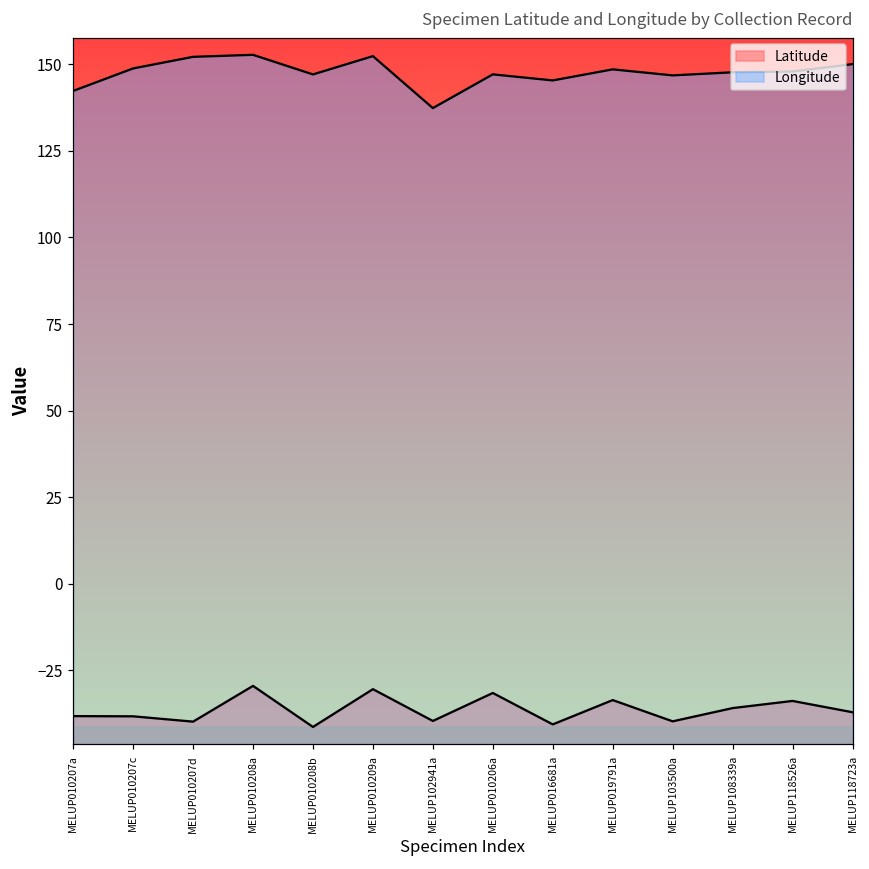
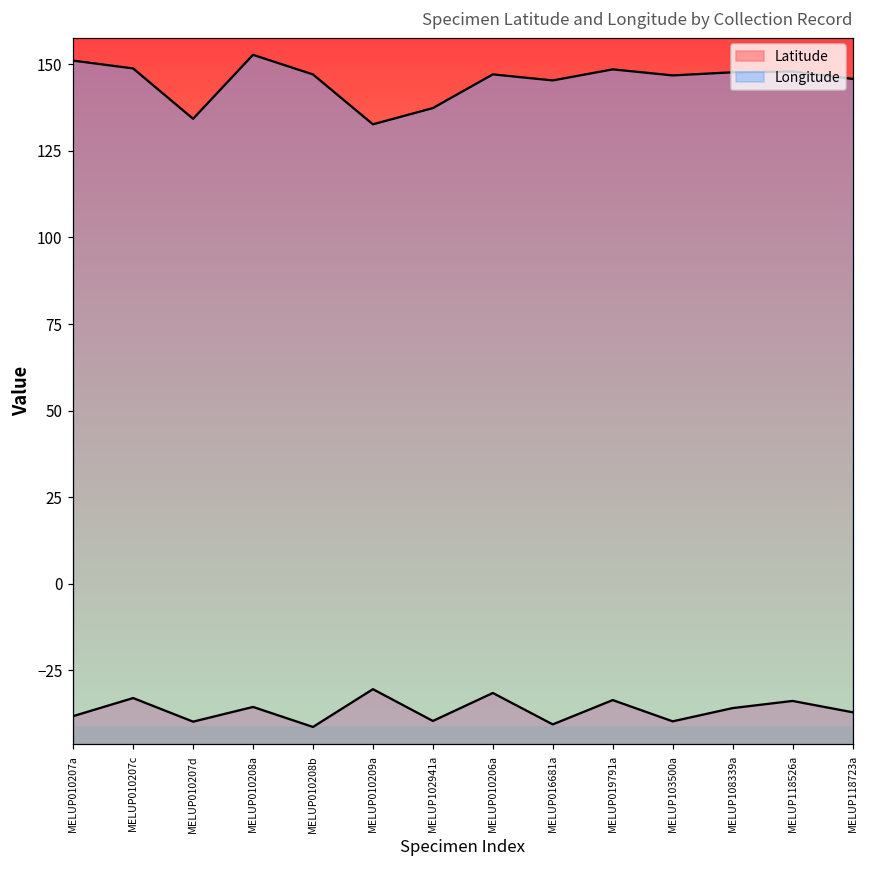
  {
    "Latitude": {
      "MELUP010207a": -38,
-     "MELUP010207c": -38,
+     "MELUP010207c": -33,
      "MELUP010207d": -40,
-     "MELUP010208a": -30,
+     "MELUP010208a": -36,
      "MELUP010209a": -31,
      "MELUP102941a": -40,
      "MELUP010206a": -32,
      "MELUP016681a": -41,
      "MELUP019791a": -34,
      "MELUP103500a": -40,
      "MELUP108339a": -36,
      "MELUP118526a": -34,
      "MELUP118723a": -37
    },
    "Longitude": {
-     "MELUP010207a": 142,
+     "MELUP010207a": 151,
      "MELUP010207c": 149,
-     "MELUP010207d": 152,
+     "MELUP010207d": 134,
      "MELUP010208a": 153,
      "MELUP010208b": 147,
-     "MELUP010209a": 152,
+     "MELUP010209a": 133,
      "MELUP102941a": 137,
      "MELUP010206a": 147,
      "MELUP016681a": 145,
      "MELUP019791a": 149,
      "MELUP103500a": 147,
-     "MELUP118723a": 150
+     "MELUP118723a": 146
    }
  }
